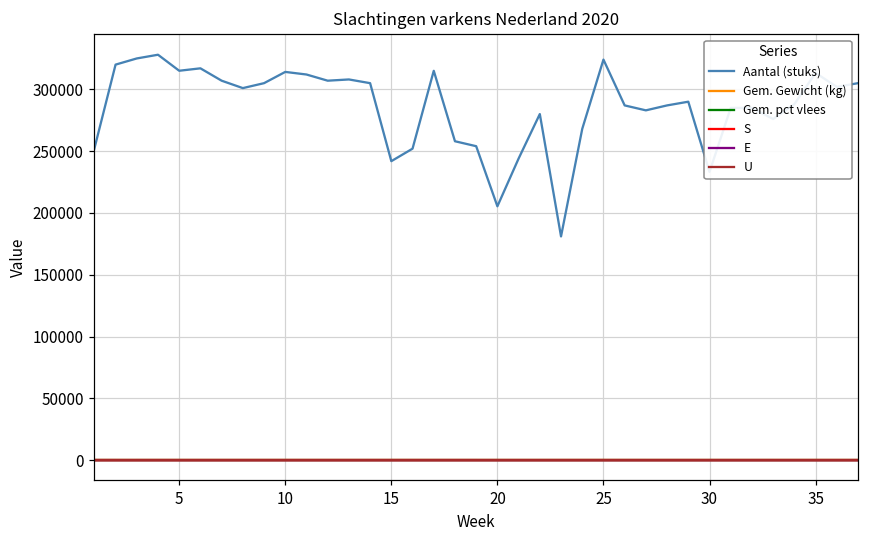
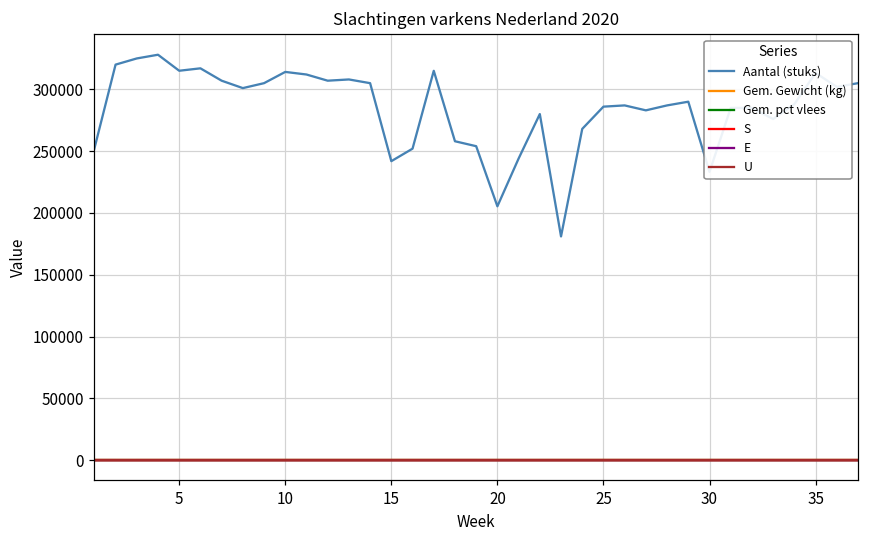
  {
    "Aantal (stuks)": {
      "5": 315000,
      "10": 314000,
      "15": 242000,
      "20": 205000,
-     "25": 324000,
+     "25": 286000,
      "30": 233000
    },
    "U": {
      "5": 0,
      "10": 0,
      "15": 0,
      "20": 0,
      "25": 0,
      "30": 0,
      "35": 0
    }
  }
